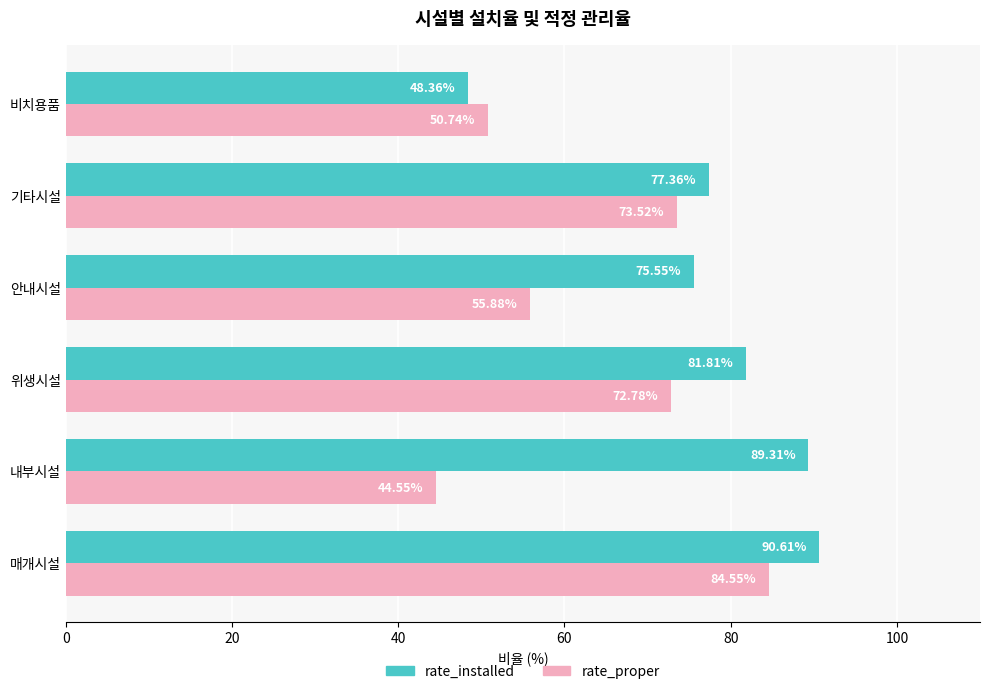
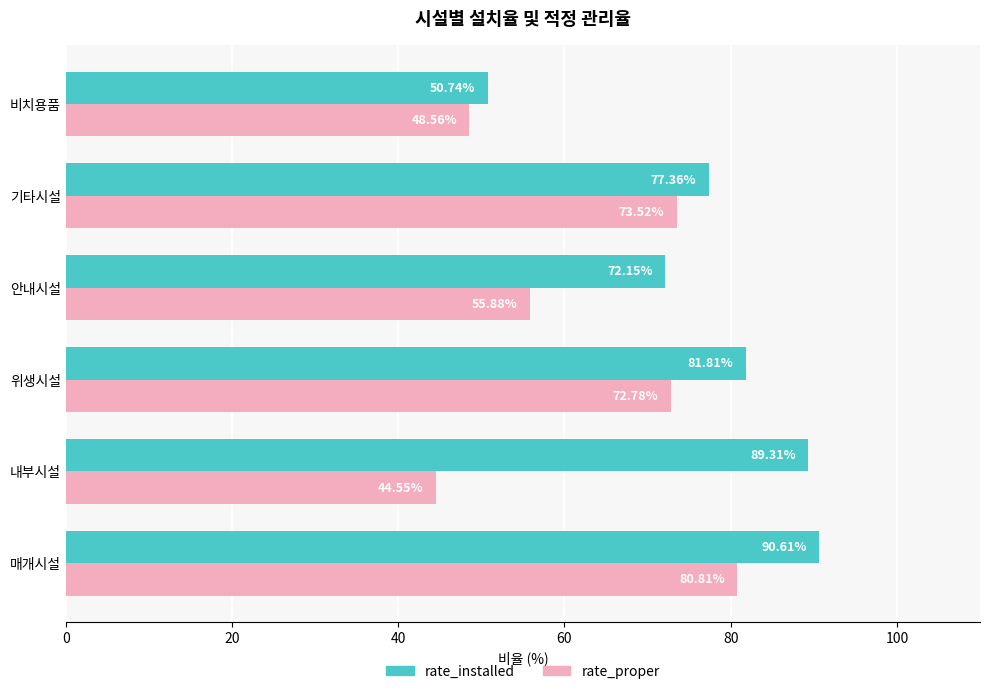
  {
    "rate_installed": {
-     "비치용품": "48.36%",
+     "비치용품": "50.74%",
      "기타시설": "77.36%",
-     "안내시설": "75.55%",
+     "안내시설": "72.15%",
      "위생시설": "81.81%",
      "내부시설": "89.31%",
      "매개시설": "90.61%"
    },
    "rate_proper": {
-     "비치용품": "50.74%",
+     "비치용품": "48.56%",
      "기타시설": "73.52%",
      "안내시설": "55.88%",
      "위생시설": "72.78%",
      "내부시설": "44.55%",
-     "매개시설": "84.55%"
+     "매개시설": "80.81%"
    }
  }
